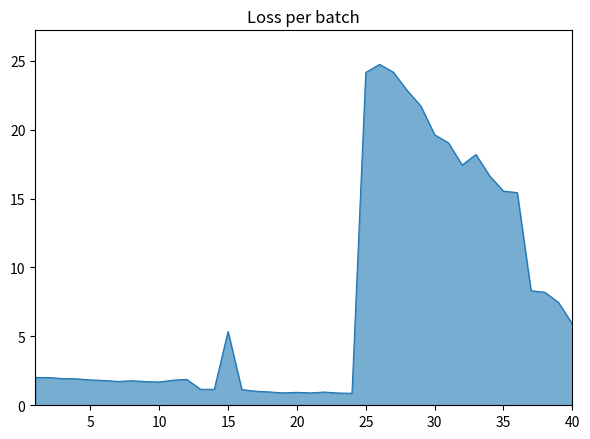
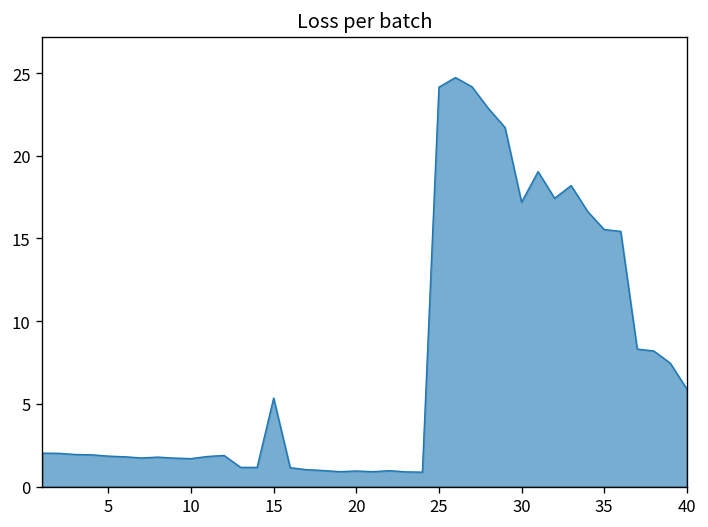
  {
    "5": 1.8,
    "10": 1.7,
    "15": 5.4,
    "20": 0.9,
    "25": 24.2,
-   "30": 19.6,
+   "30": 17.2,
    "35": 15.5,
    "40": 5.9
  }
